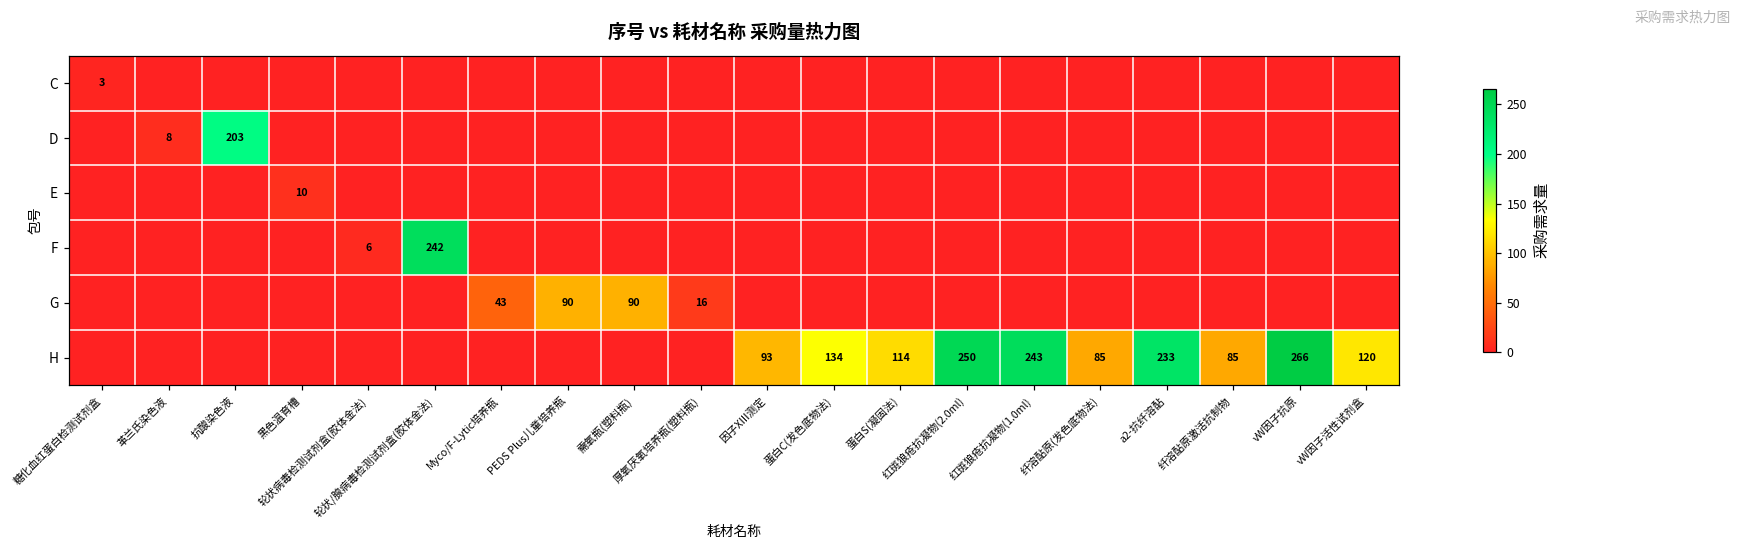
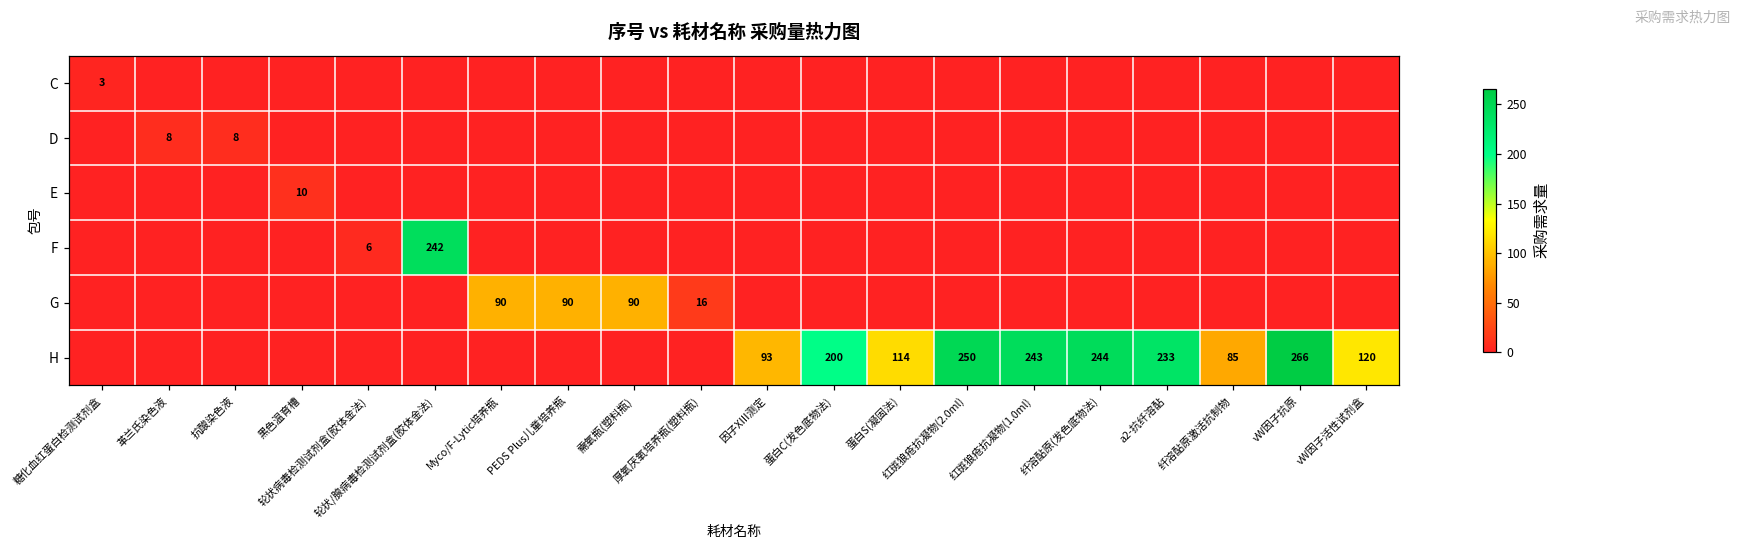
  {
    "C": {
      "糖化血红蛋白检测试剂盒": 3
    },
    "D": {
      "革兰氏染色液": 8,
-     "抗酸染色液": 203
+     "抗酸染色液": 8
    },
    "E": {
      "黑色温育槽": 10
    },
    "F": {
      "轮状病毒检测试剂盒(胶体金法)": 6,
      "轮状/腺病毒检测试剂盒(胶体金法)": 242
    },
    "G": {
-     "Myco/F-Lytic培养瓶": 43,
+     "Myco/F-Lytic培养瓶": 90,
      "PEDS Plus儿童培养瓶": 90,
      "需氧瓶(塑料瓶)": 90,
      "厚氧厌氧培养瓶(塑料瓶)": 16
    },
    "H": {
      "因子XIII测定": 93,
-     "蛋白C(发色底物法)": 134,
+     "蛋白C(发色底物法)": 200,
      "蛋白S(凝固法)": 114,
      "红斑狼疮抗凝物(2.0ml)": 250,
      "红斑狼疮抗凝物(1.0ml)": 243,
-     "纤溶酟原(发色底物法)": 85,
+     "纤溶酟原(发色底物法)": 244,
      "a2-抗纤溶酟": 233,
      "纤溶酟原激活抗制物": 85,
      "vW因子抗原": 266,
      "vW因子活性试剂盒": 120
    }
  }
